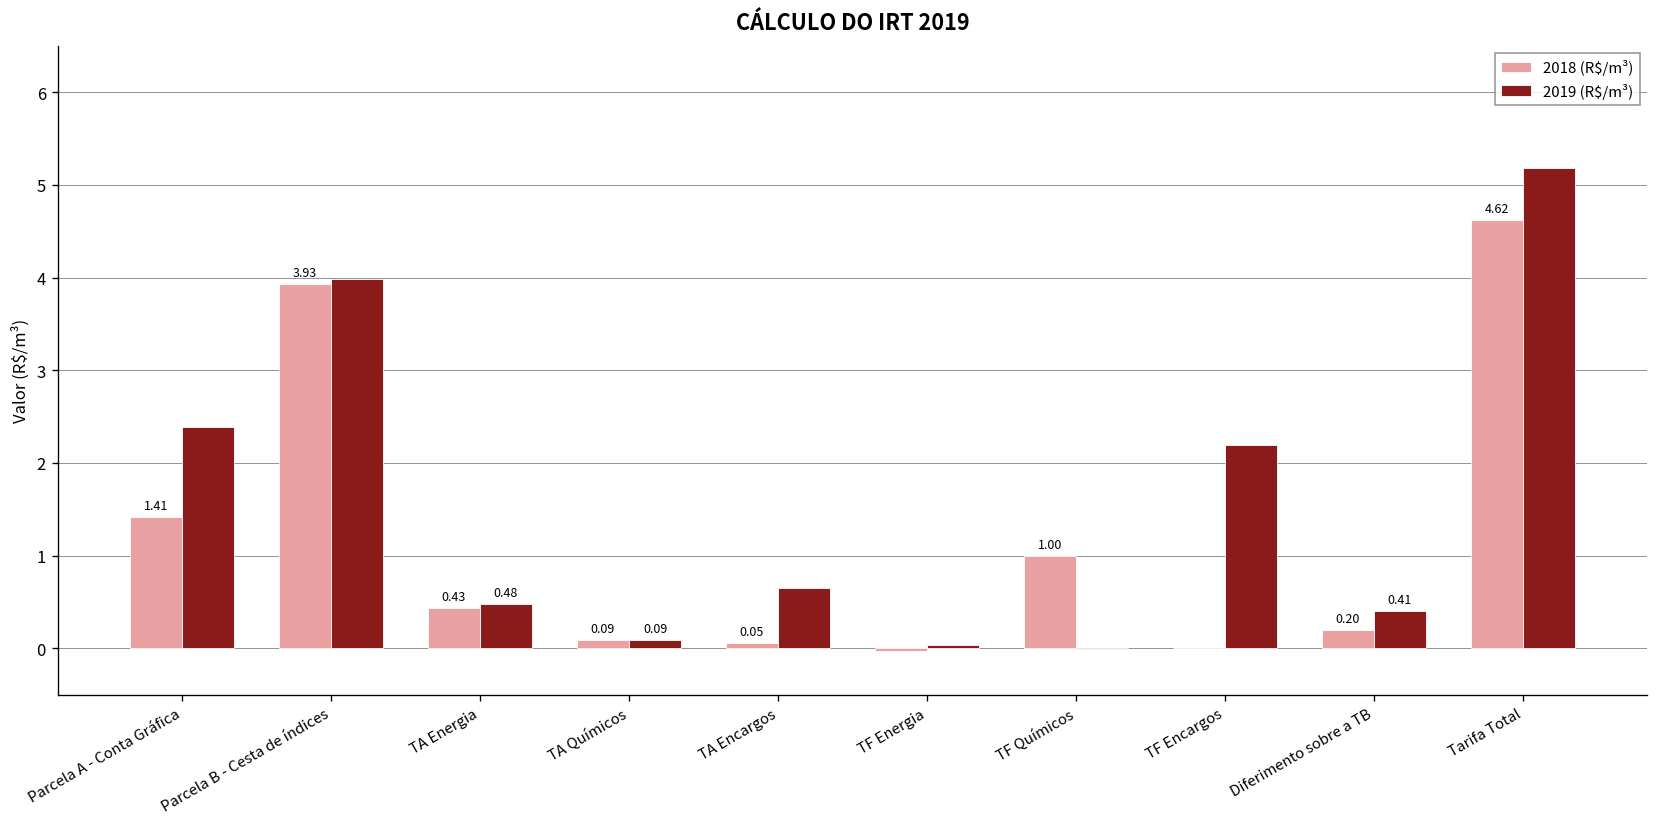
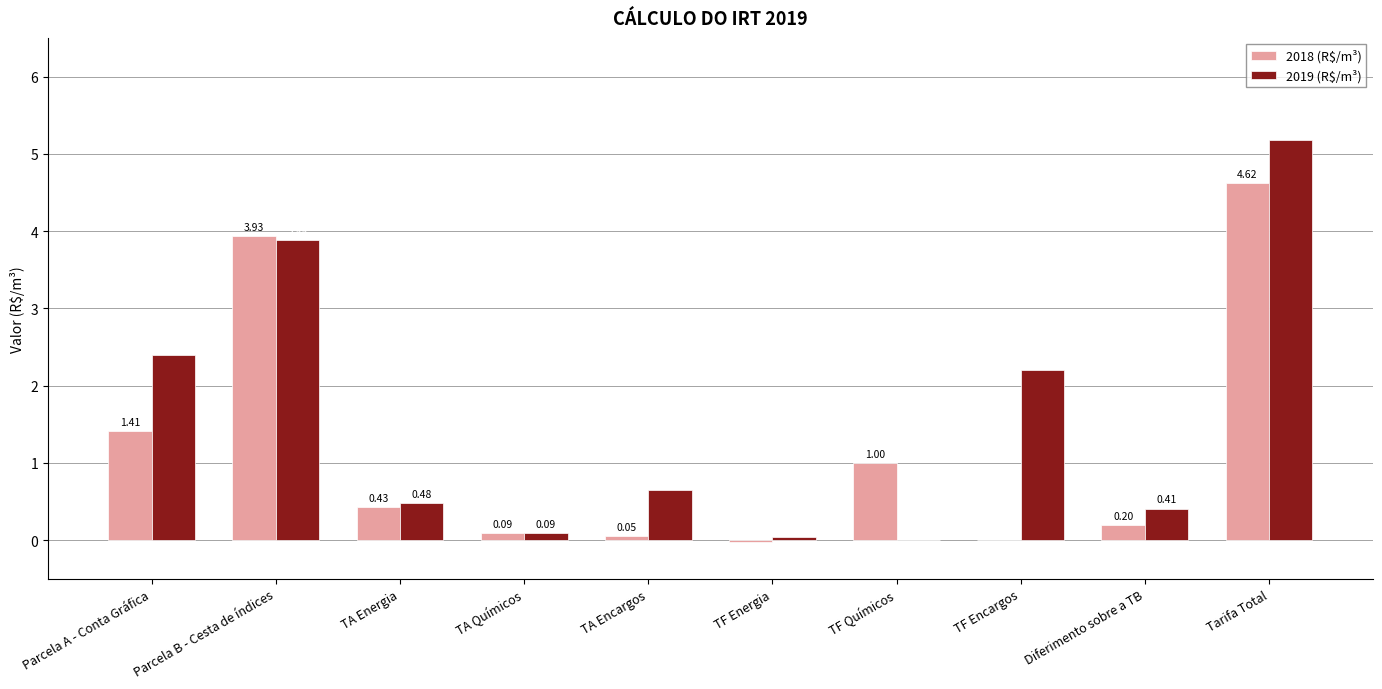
  {
    "2018 (R$/m³)": {
      "Parcela A - Conta Gráfica": 1.41,
      "Parcela B - Cesta de índices": 3.93,
      "TA Energia": 0.43,
      "TA Químicos": 0.09,
      "TA Encargos": 0.05,
      "TF Químicos": 1.00,
      "Diferimento sobre a TB": 0.20,
      "Tarifa Total": 4.62
    },
    "2019 (R$/m³)": {
      "Parcela A - Conta Gráfica": 2.4,
-     "Parcela B - Cesta de índices": 4.0,
+     "Parcela B - Cesta de índices": 3.9,
      "TA Encargos": 0.7,
      "TF Energia": 0.0,
      "TF Encargos": 2.2,
      "Tarifa Total": 5.2
    }
  }
